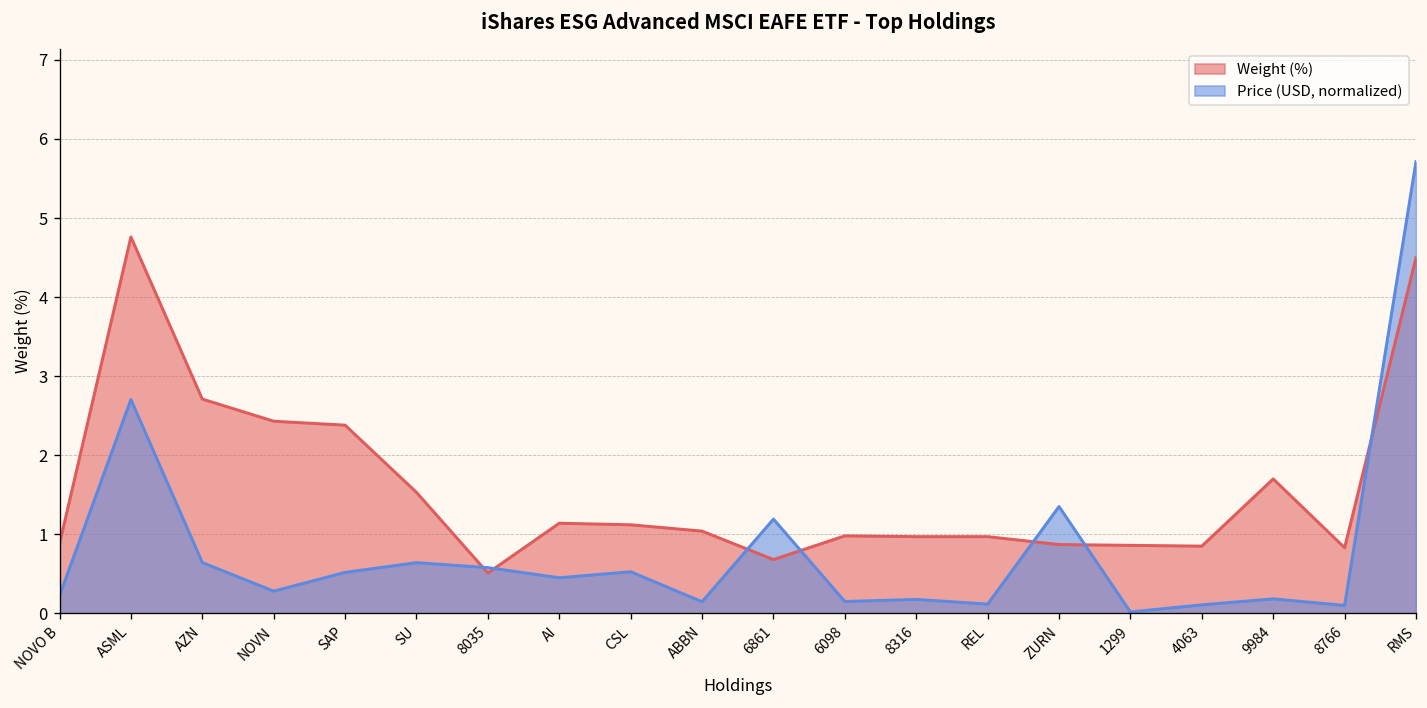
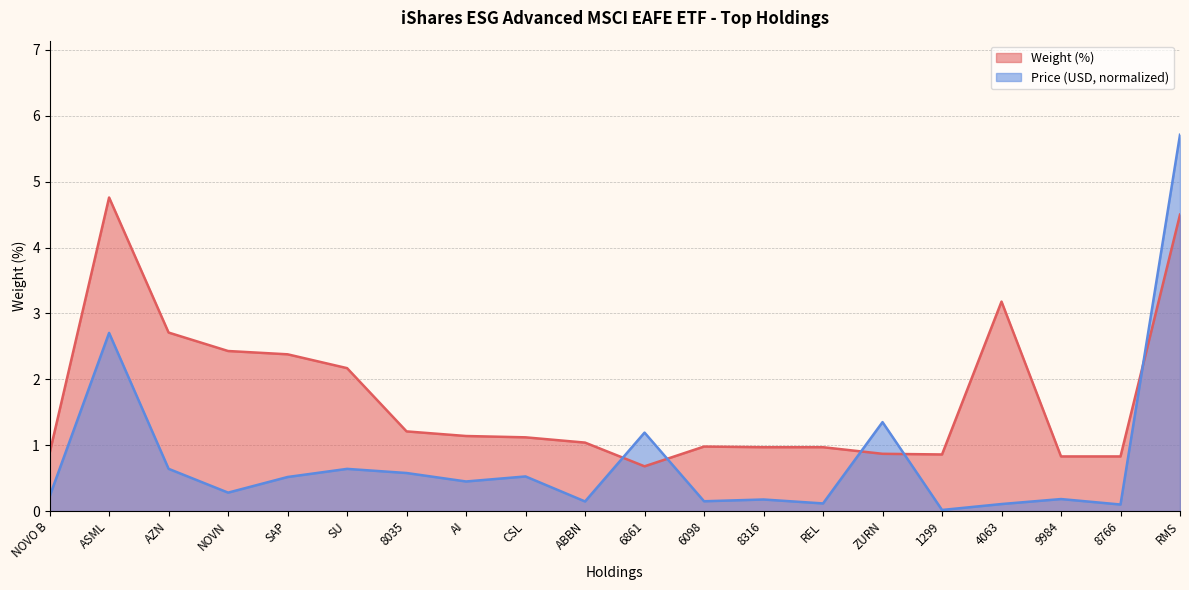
  {
    "Weight (%)": {
      "NOVO B": 0.9,
      "ASML": 4.8,
      "AZN": 2.7,
      "NOVN": 2.4,
      "SAP": 2.4,
-     "SU": 1.5,
-     "8035": 0.5,
+     "SU": 2.2,
+     "8035": 1.2,
      "AI": 1.1,
      "CSL": 1.1,
      "ABBN": 1.0,
      "6861": 0.7,
      "6098": 1.0,
      "8316": 1.0,
      "REL": 1.0,
      "ZURN": 0.9,
      "1299": 0.9,
-     "4063": 0.9,
-     "9984": 1.7,
+     "4063": 3.2,
+     "9984": 0.8,
      "8766": 0.8,
      "RMS": 4.5
    },
    "Price (USD, normalized)": {
      "NOVO B": 0.2,
      "ASML": 2.7,
      "AZN": 0.6,
      "NOVN": 0.3,
      "SAP": 0.5,
      "SU": 0.6,
      "8035": 0.6,
      "AI": 0.5,
      "CSL": 0.5,
      "ABBN": 0.1,
      "6861": 1.2,
      "6098": 0.1,
      "8316": 0.2,
      "REL": 0.1,
      "ZURN": 1.4,
      "1299": 0.0,
      "4063": 0.1,
      "9984": 0.2,
      "8766": 0.1,
      "RMS": 5.7
    }
  }
